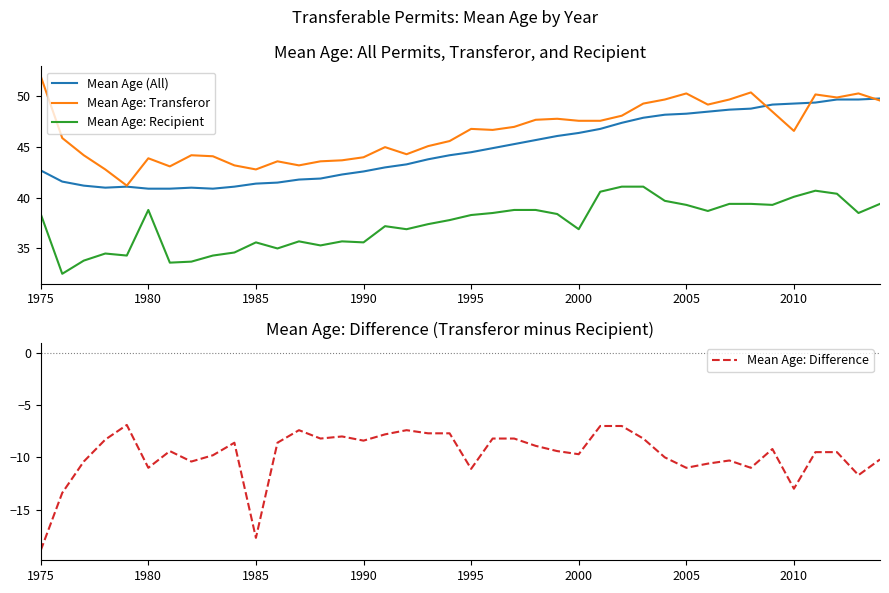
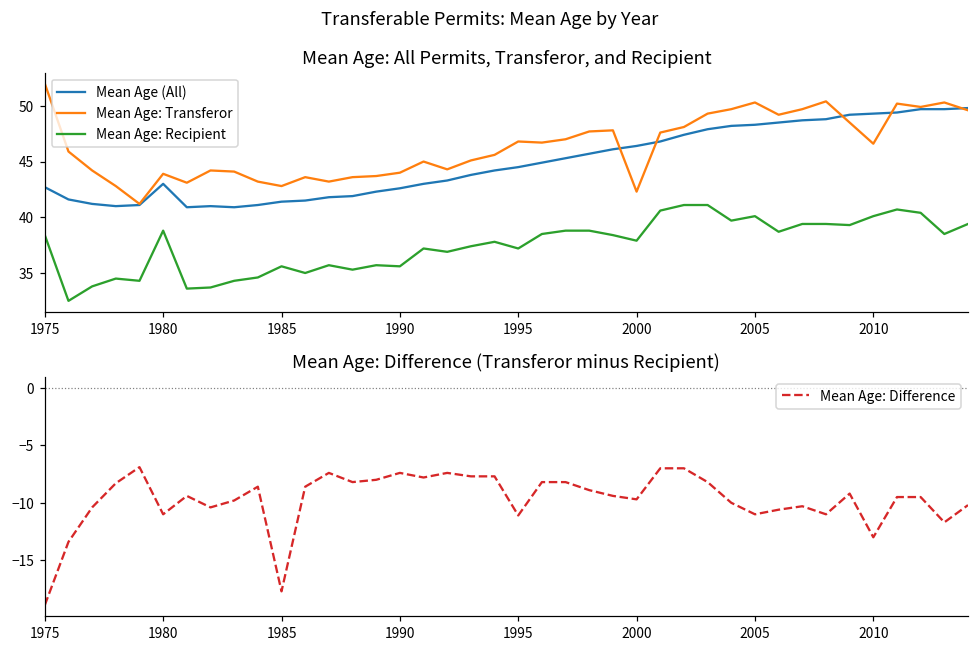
  {
    "Mean Age: All Permits, Transferor, and Recipient": {
      "Mean Age (All)": {
        "1975": 42.7,
-       "1980": 40.9,
+       "1980": 43.0,
        "1985": 41.4,
        "1990": 42.6,
        "1995": 44.5,
        "2000": 46.4,
        "2005": 48.3,
        "2010": 49.3
      },
      "Mean Age: Transferor": {
        "1975": 52.0,
        "1980": 43.9,
        "1985": 42.8,
        "1990": 44.0,
        "1995": 46.8,
-       "2000": 47.6,
+       "2000": 42.3,
        "2005": 50.3,
        "2010": 46.6
      },
      "Mean Age: Recipient": {
        "1975": 38.4,
        "1980": 38.8,
        "1985": 35.6,
        "1990": 35.6,
-       "1995": 38.3,
-       "2000": 36.9,
-       "2005": 39.3,
+       "1995": 37.2,
+       "2000": 37.9,
+       "2005": 40.1,
        "2010": 40.1
      }
    },
    "Mean Age: Difference (Transferor minus Recipient)": {
      "1975": -18.9,
      "1980": -11.0,
      "1985": -17.7,
-     "1990": -8.4,
+     "1990": -7.4,
      "1995": -11.1,
      "2000": -9.7,
      "2005": -11.0,
      "2010": -13.0
    }
  }
